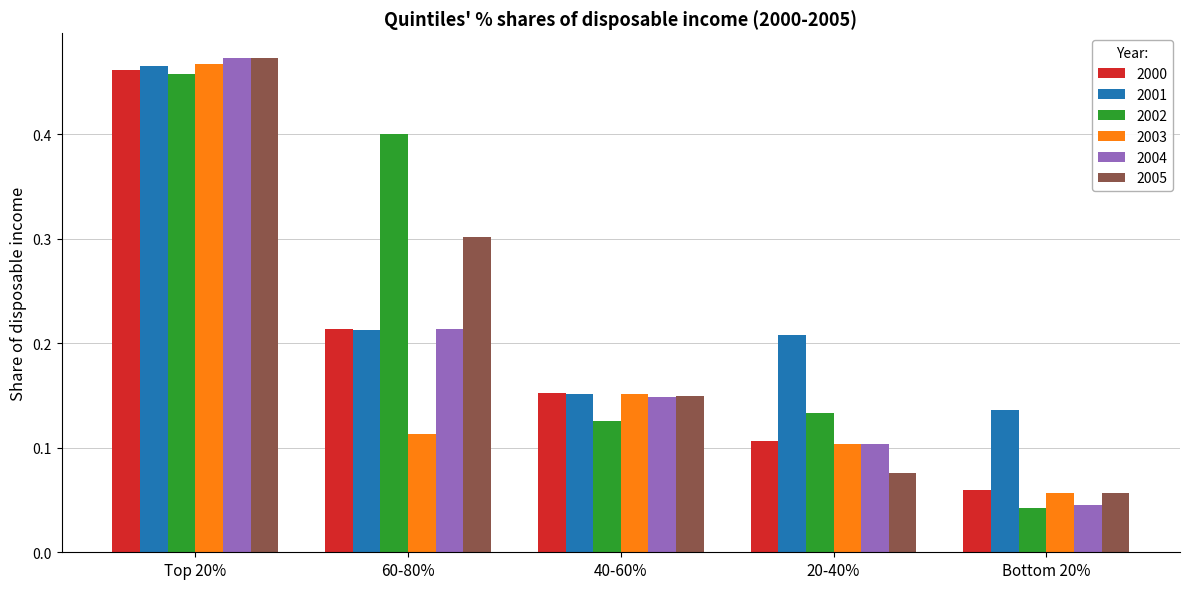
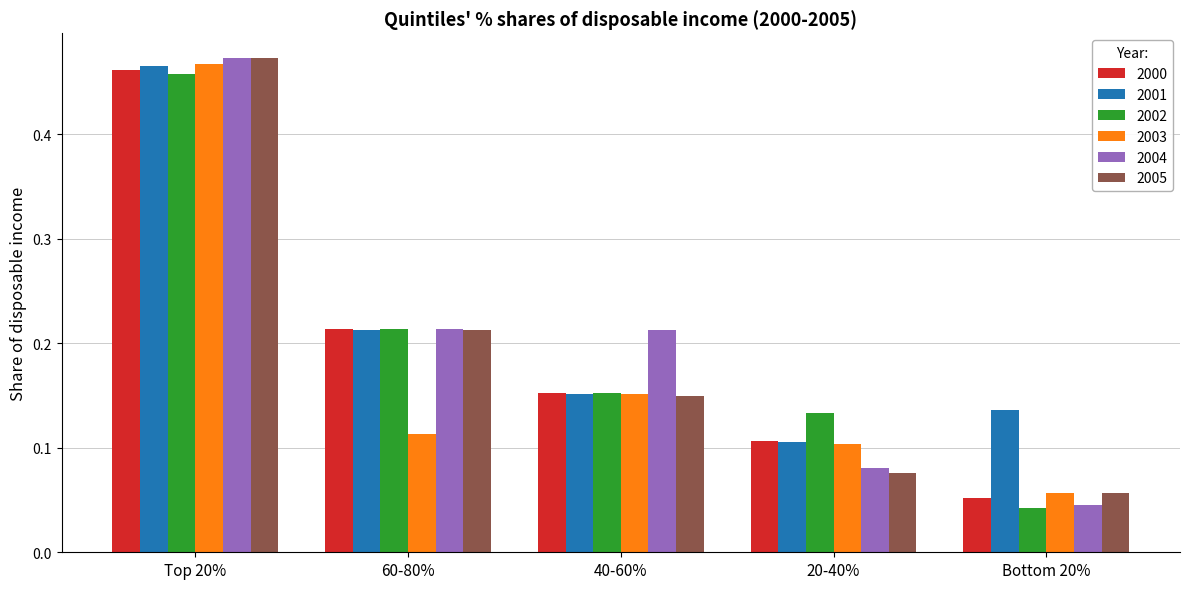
  {
    "2000": {
      "Top 20%": 0.462,
      "60-80%": 0.214,
      "40-60%": 0.153,
      "20-40%": 0.106,
-     "Bottom 20%": 0.059
+     "Bottom 20%": 0.052
    },
    "2001": {
      "Top 20%": 0.465,
      "60-80%": 0.213,
      "40-60%": 0.152,
-     "20-40%": 0.208,
+     "20-40%": 0.106,
      "Bottom 20%": 0.136
    },
    "2002": {
      "Top 20%": 0.458,
-     "60-80%": 0.400,
-     "40-60%": 0.125,
+     "60-80%": 0.214,
+     "40-60%": 0.152,
      "20-40%": 0.133,
      "Bottom 20%": 0.042
    },
    "2003": {
      "Top 20%": 0.467,
      "60-80%": 0.113,
      "40-60%": 0.151,
      "20-40%": 0.104,
      "Bottom 20%": 0.056
    },
    "2004": {
      "Top 20%": 0.473,
      "60-80%": 0.214,
-     "40-60%": 0.149,
-     "20-40%": 0.104,
+     "40-60%": 0.212,
+     "20-40%": 0.081,
      "Bottom 20%": 0.045
    },
    "2005": {
      "Top 20%": 0.473,
-     "60-80%": 0.302,
+     "60-80%": 0.212,
      "40-60%": 0.150,
      "20-40%": 0.076,
      "Bottom 20%": 0.056
    }
  }
